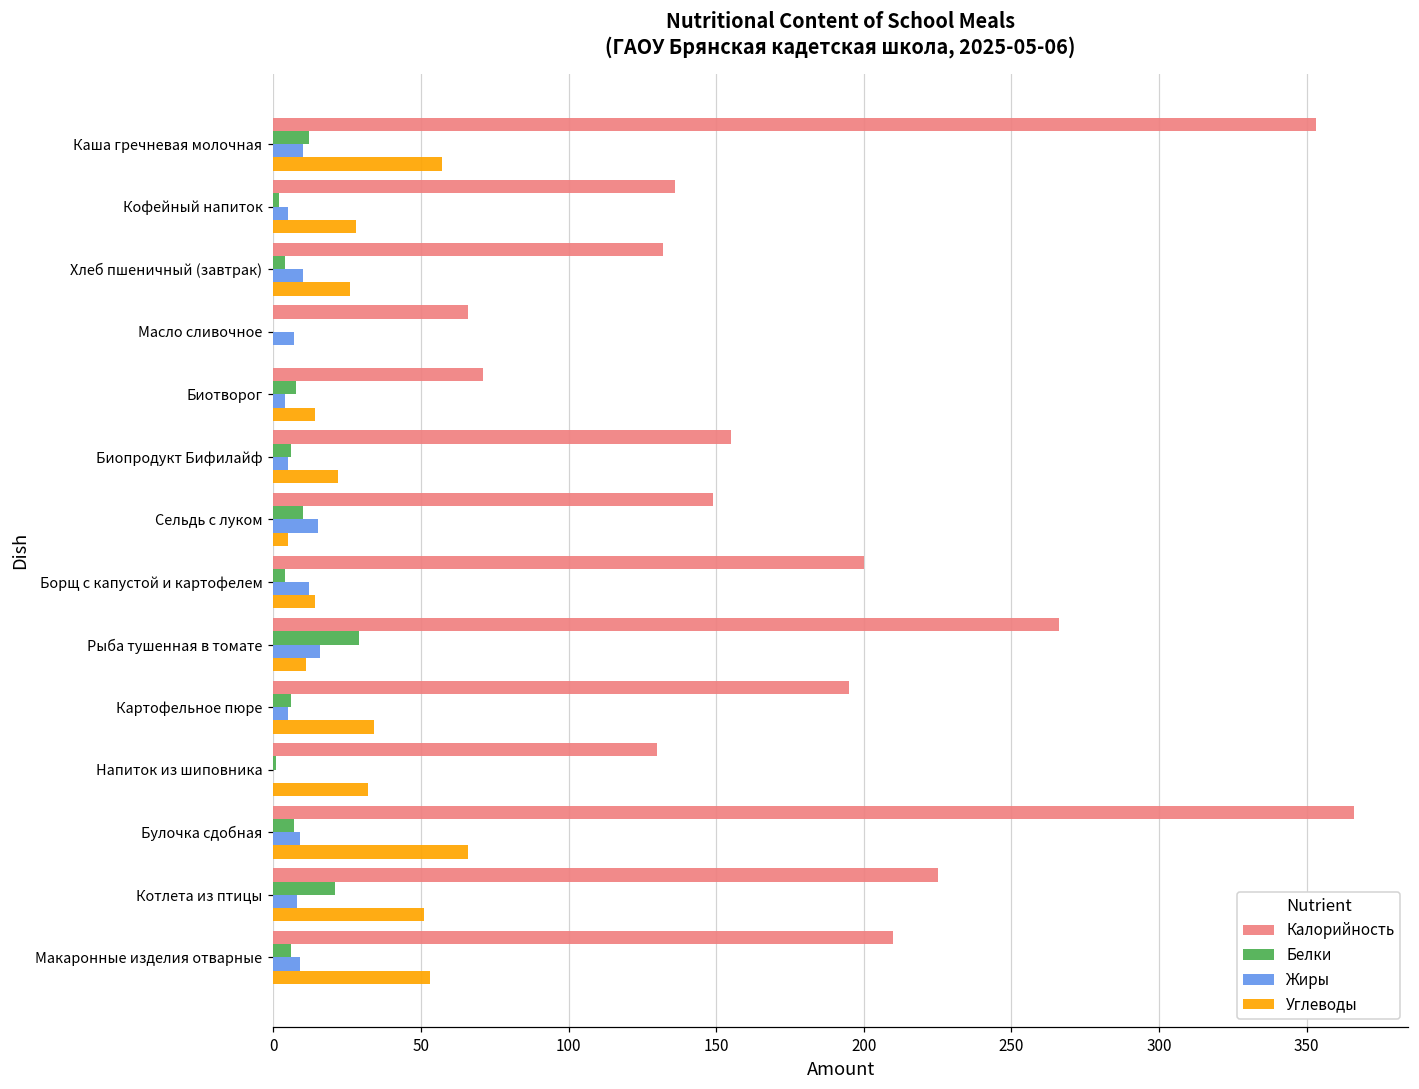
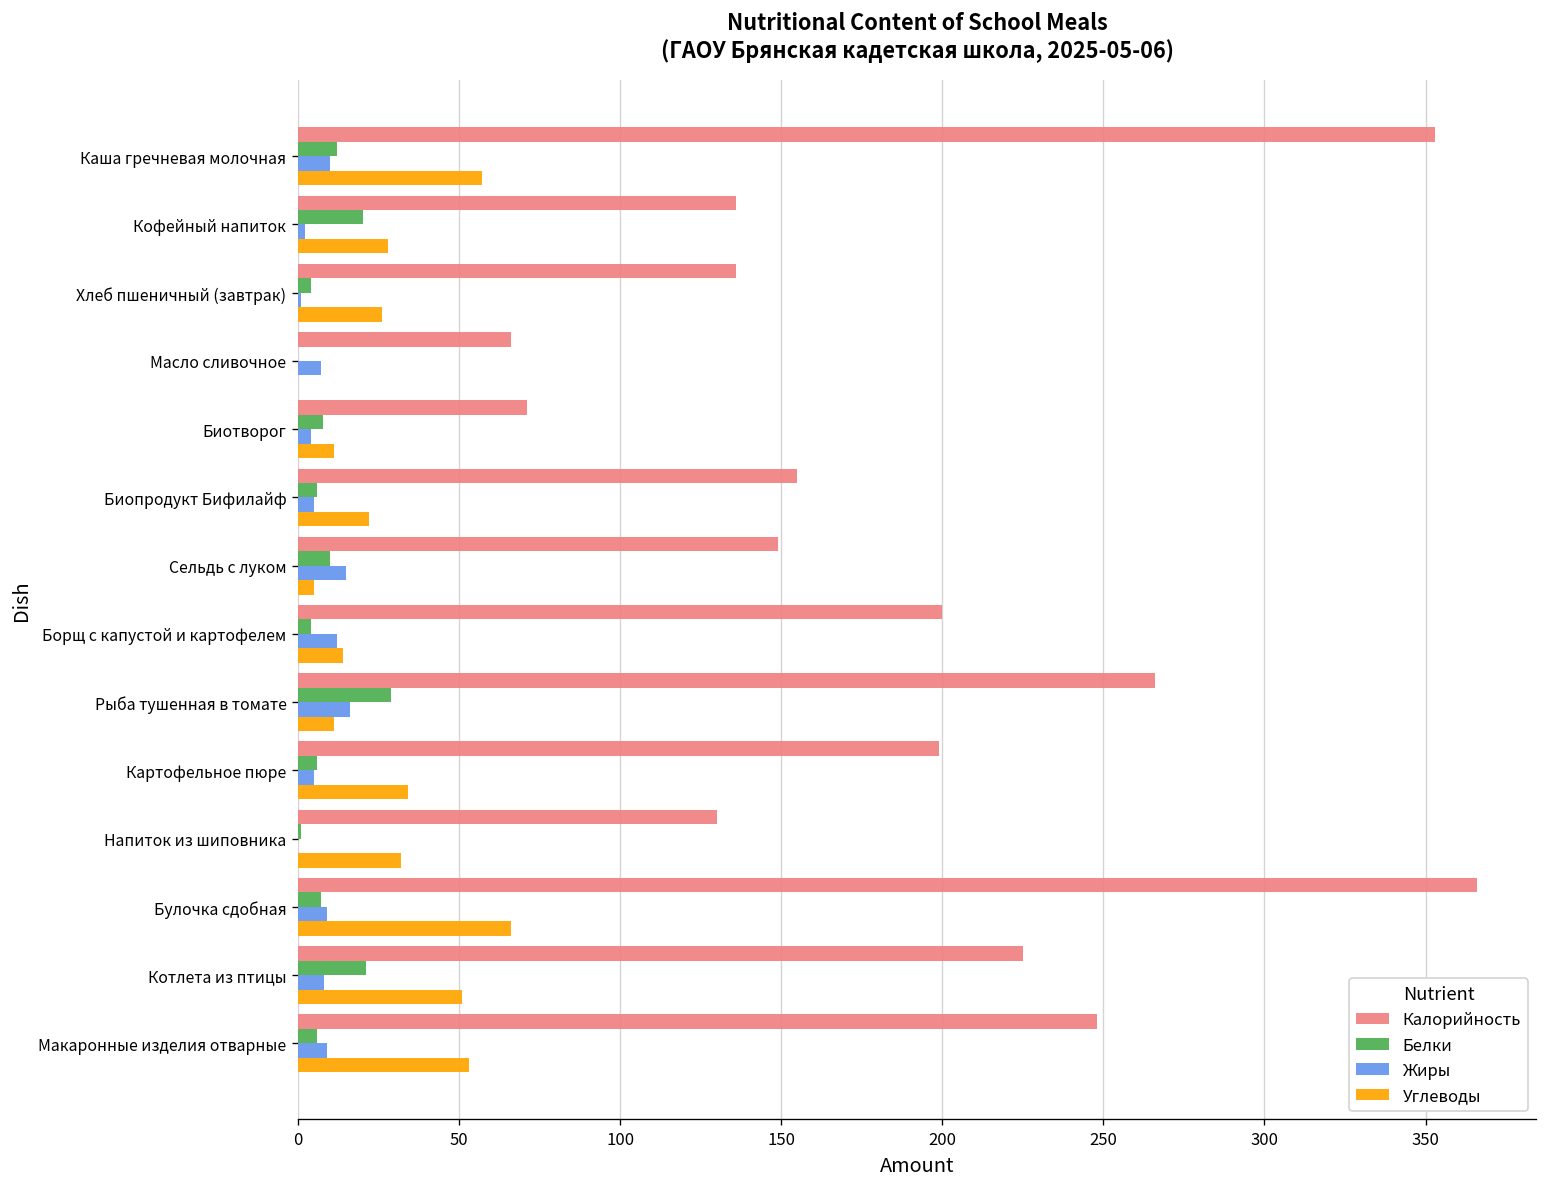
  {
    "Калорийность": {
      "Каша гречневая молочная": 353,
      "Кофейный напиток": 136,
-     "Хлеб пшеничный (завтрак)": 132,
+     "Хлеб пшеничный (завтрак)": 136,
      "Масло сливочное": 66,
      "Биотворог": 71,
      "Биопродукт Бифилайф": 155,
      "Сельдь с луком": 149,
      "Борщ с капустой и картофелем": 200,
      "Рыба тушенная в томате": 266,
-     "Картофельное пюре": 195,
+     "Картофельное пюре": 199,
      "Напиток из шиповника": 130,
      "Булочка сдобная": 366,
      "Котлета из птицы": 225,
-     "Макаронные изделия отварные": 210
+     "Макаронные изделия отварные": 248
    },
    "Белки": {
      "Каша гречневая молочная": 12,
-     "Кофейный напиток": 2,
+     "Кофейный напиток": 20,
      "Хлеб пшеничный (завтрак)": 4,
      "Масло сливочное": 0,
      "Биотворог": 8,
      "Биопродукт Бифилайф": 6,
      "Сельдь с луком": 10,
      "Борщ с капустой и картофелем": 4,
      "Рыба тушенная в томате": 29,
      "Картофельное пюре": 6,
      "Напиток из шиповника": 1,
      "Булочка сдобная": 7,
      "Котлета из птицы": 21,
      "Макаронные изделия отварные": 6
    },
    "Жиры": {
      "Каша гречневая молочная": 10,
-     "Кофейный напиток": 5,
-     "Хлеб пшеничный (завтрак)": 10,
+     "Кофейный напиток": 2,
+     "Хлеб пшеничный (завтрак)": 1,
      "Масло сливочное": 7,
      "Биотворог": 4,
      "Биопродукт Бифилайф": 5,
      "Сельдь с луком": 15,
      "Борщ с капустой и картофелем": 12,
      "Рыба тушенная в томате": 16,
      "Картофельное пюре": 5,
      "Напиток из шиповника": 0,
      "Булочка сдобная": 9,
      "Котлета из птицы": 8,
      "Макаронные изделия отварные": 9
    },
    "Углеводы": {
      "Каша гречневая молочная": 57,
      "Кофейный напиток": 28,
      "Хлеб пшеничный (завтрак)": 26,
      "Масло сливочное": 0,
-     "Биотворог": 14,
+     "Биотворог": 11,
      "Биопродукт Бифилайф": 22,
      "Сельдь с луком": 5,
      "Борщ с капустой и картофелем": 14,
      "Рыба тушенная в томате": 11,
      "Картофельное пюре": 34,
      "Напиток из шиповника": 32,
      "Булочка сдобная": 66,
      "Котлета из птицы": 51,
      "Макаронные изделия отварные": 53
    }
  }
